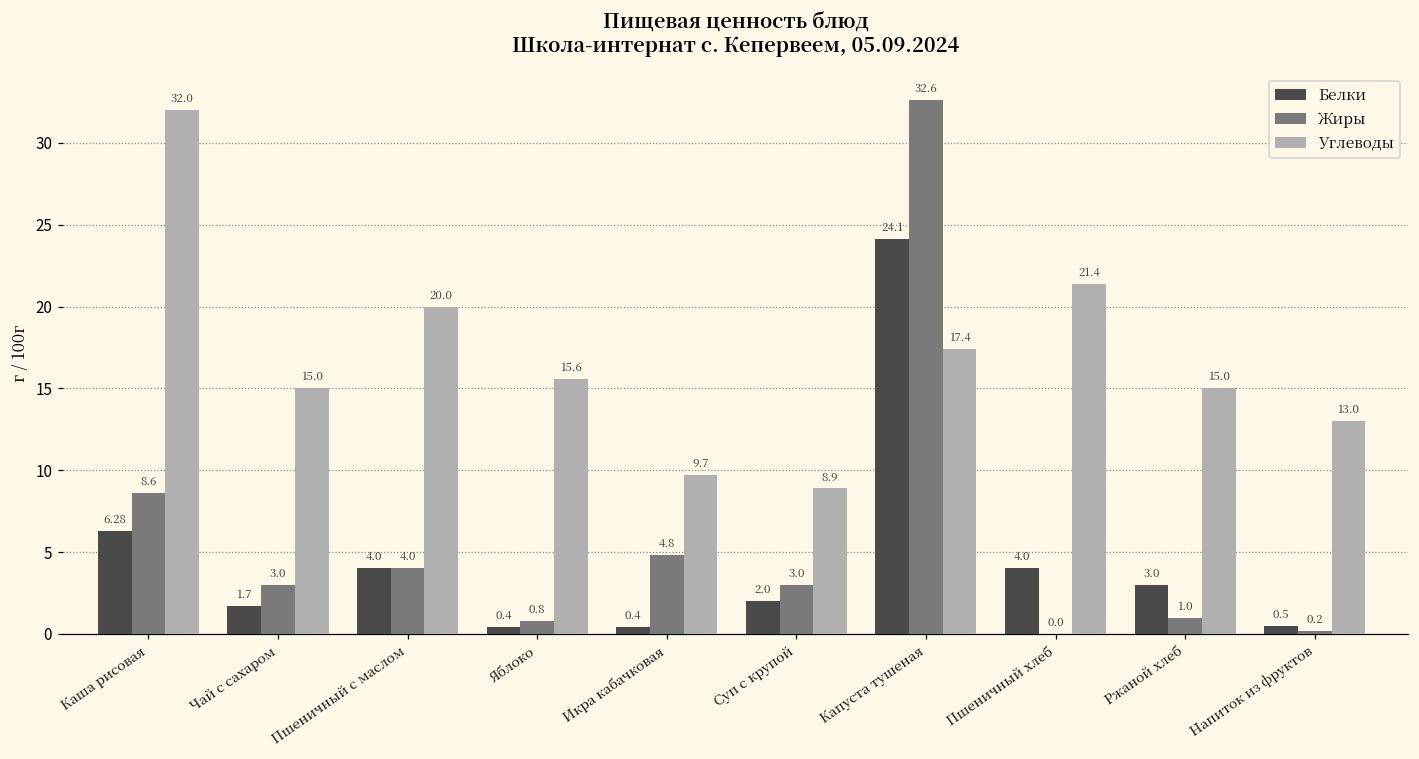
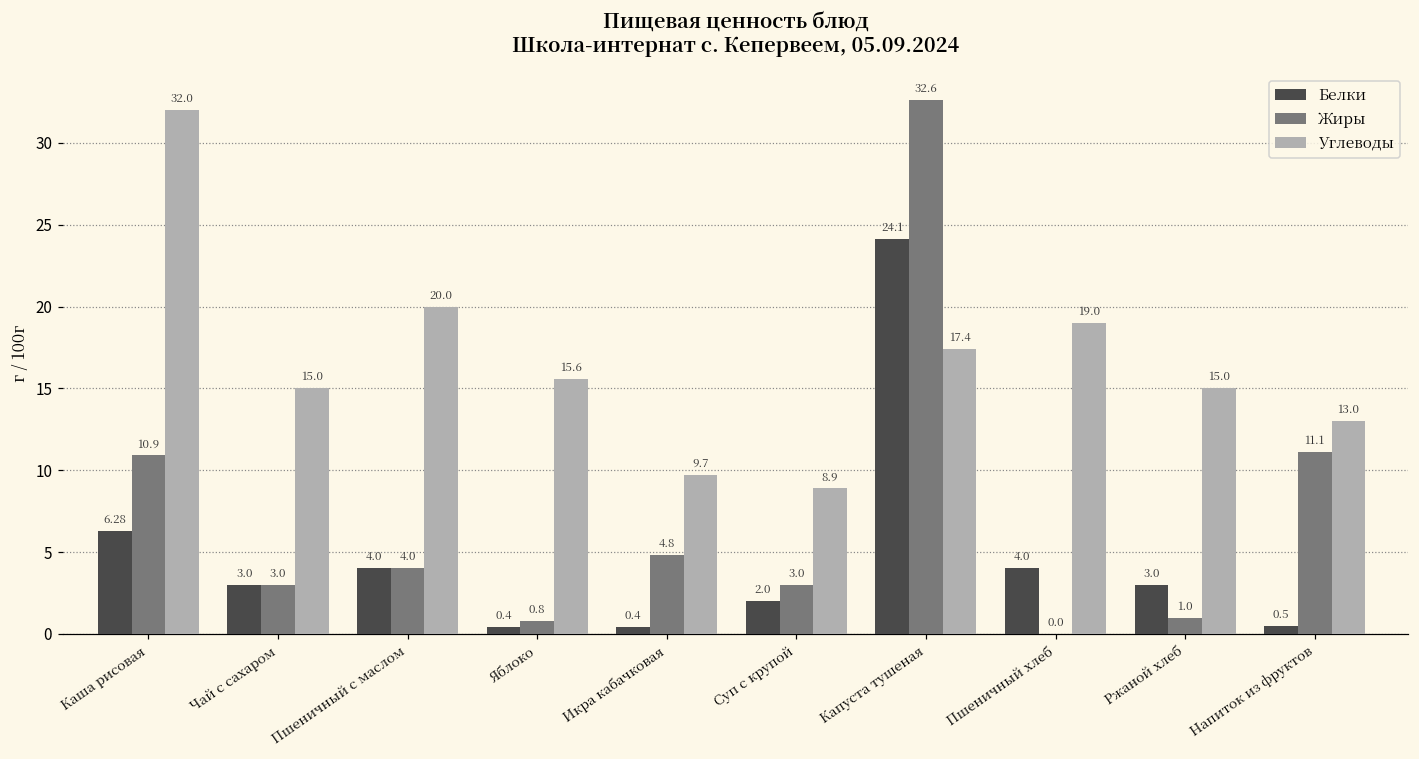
  {
    "Белки": {
      "Каша рисовая": 6.28,
-     "Чай с сахаром": 1.7,
+     "Чай с сахаром": 3.0,
      "Пшеничный с маслом": 4.0,
      "Яблоко": 0.4,
      "Икра кабачковая": 0.4,
      "Суп с крупой": 2.0,
      "Капуста тушеная": 24.1,
      "Пшеничный хлеб": 4.0,
      "Ржаной хлеб": 3.0,
      "Напиток из фруктов": 0.5
    },
    "Жиры": {
-     "Каша рисовая": 8.6,
+     "Каша рисовая": 10.9,
      "Чай с сахаром": 3.0,
      "Пшеничный с маслом": 4.0,
      "Яблоко": 0.8,
      "Икра кабачковая": 4.8,
      "Суп с крупой": 3.0,
      "Капуста тушеная": 32.6,
      "Пшеничный хлеб": 0.0,
      "Ржаной хлеб": 1.0,
-     "Напиток из фруктов": 0.2
+     "Напиток из фруктов": 11.1
    },
    "Углеводы": {
      "Каша рисовая": 32.0,
      "Чай с сахаром": 15.0,
      "Пшеничный с маслом": 20.0,
      "Яблоко": 15.6,
      "Икра кабачковая": 9.7,
      "Суп с крупой": 8.9,
      "Капуста тушеная": 17.4,
-     "Пшеничный хлеб": 21.4,
+     "Пшеничный хлеб": 19.0,
      "Ржаной хлеб": 15.0,
      "Напиток из фруктов": 13.0
    }
  }
